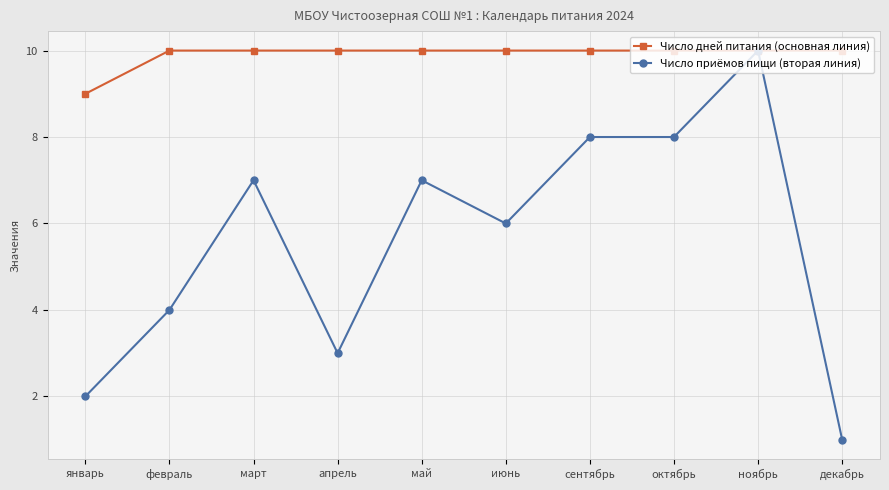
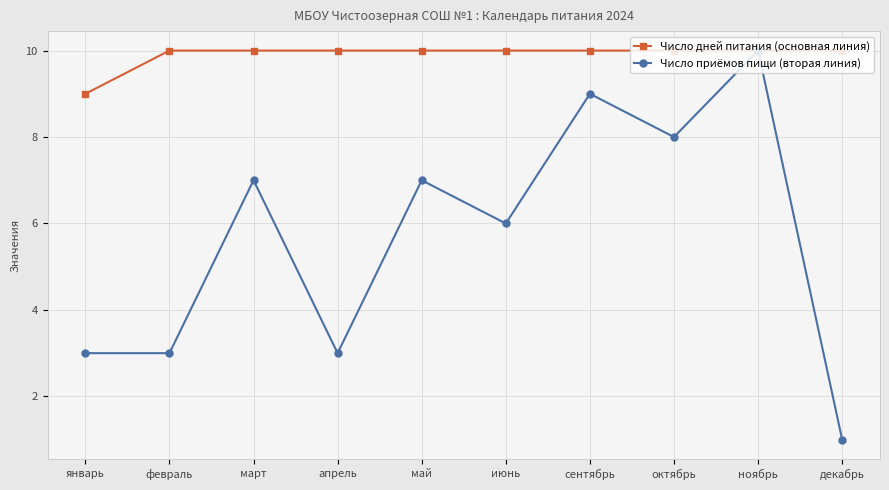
  {
    "Число дней питания (основная линия)": {
      "январь": 9,
      "февраль": 10,
      "март": 10,
      "апрель": 10,
      "май": 10,
      "июнь": 10,
      "сентябрь": 10
    },
    "Число приёмов пищи (вторая линия)": {
-     "январь": 2,
-     "февраль": 4,
+     "январь": 3,
+     "февраль": 3,
      "март": 7,
      "апрель": 3,
      "май": 7,
      "июнь": 6,
-     "сентябрь": 8,
+     "сентябрь": 9,
      "октябрь": 8,
      "декабрь": 1
    }
  }
